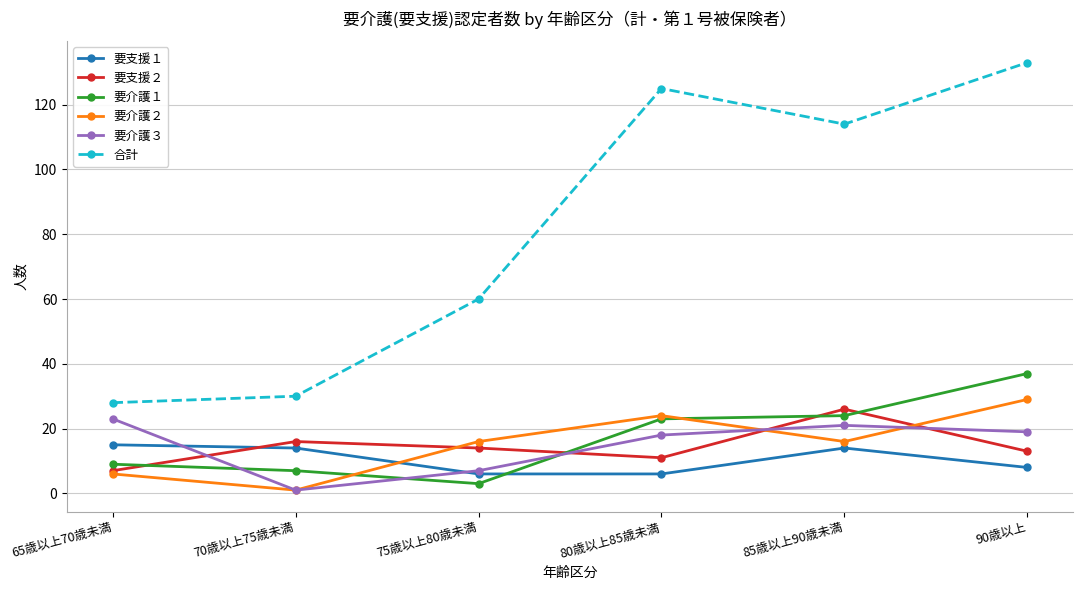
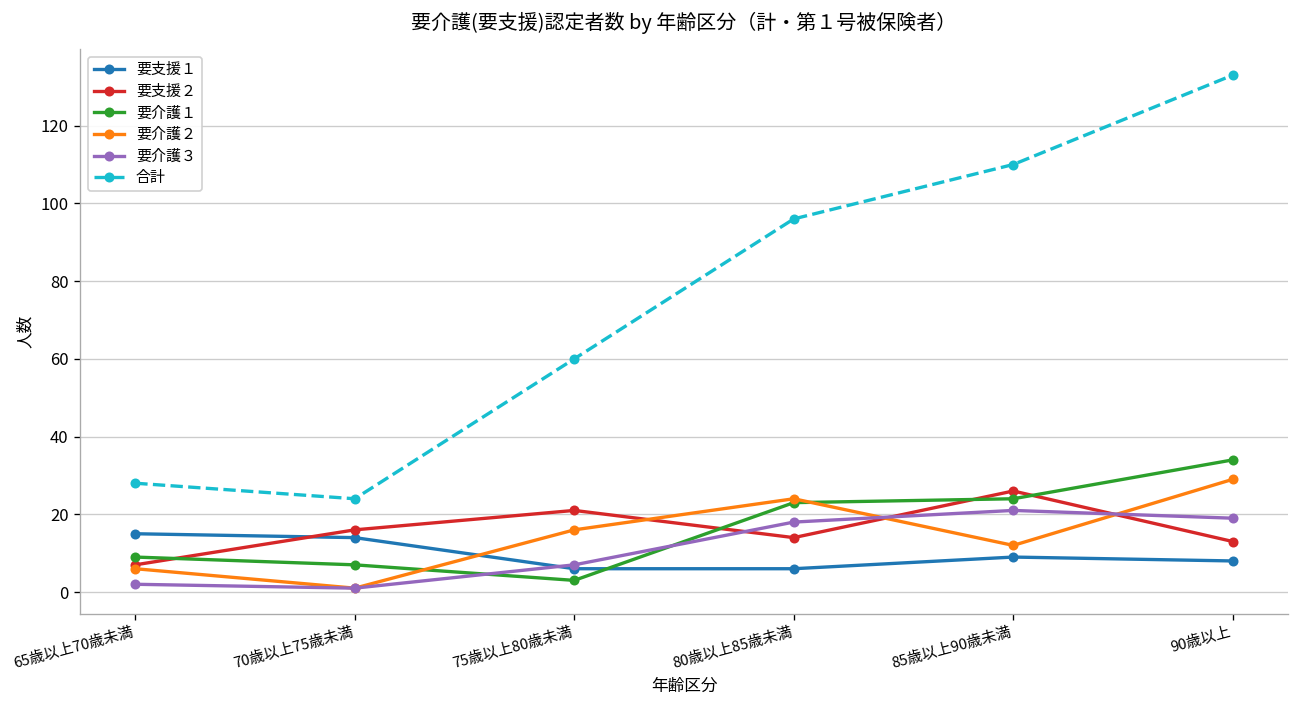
  {
    "要支援１": {
      "65歳以上70歳未満": 15,
      "70歳以上75歳未満": 14,
      "75歳以上80歳未満": 6,
      "80歳以上85歳未満": 6,
-     "85歳以上90歳未満": 14,
+     "85歳以上90歳未満": 9,
      "90歳以上": 8
    },
    "要支援２": {
      "65歳以上70歳未満": 7,
      "70歳以上75歳未満": 16,
-     "75歳以上80歳未満": 14,
-     "80歳以上85歳未満": 11,
+     "75歳以上80歳未満": 21,
+     "80歳以上85歳未満": 14,
      "85歳以上90歳未満": 26,
      "90歳以上": 13
    },
    "要介護１": {
      "65歳以上70歳未満": 9,
      "70歳以上75歳未満": 7,
      "75歳以上80歳未満": 3,
      "80歳以上85歳未満": 23,
      "85歳以上90歳未満": 24,
-     "90歳以上": 37
+     "90歳以上": 34
    },
    "要介護２": {
      "65歳以上70歳未満": 6,
      "75歳以上80歳未満": 16,
      "80歳以上85歳未満": 24,
-     "85歳以上90歳未満": 16,
+     "85歳以上90歳未満": 12,
      "90歳以上": 29
    },
    "要介護３": {
-     "65歳以上70歳未満": 23,
+     "65歳以上70歳未満": 2,
      "75歳以上80歳未満": 7,
      "80歳以上85歳未満": 18,
      "85歳以上90歳未満": 21,
      "90歳以上": 19
    },
    "合計": {
      "65歳以上70歳未満": 28,
-     "70歳以上75歳未満": 30,
+     "70歳以上75歳未満": 24,
      "75歳以上80歳未満": 60,
-     "80歳以上85歳未満": 125,
-     "85歳以上90歳未満": 114,
+     "80歳以上85歳未満": 96,
+     "85歳以上90歳未満": 110,
      "90歳以上": 133
    }
  }
